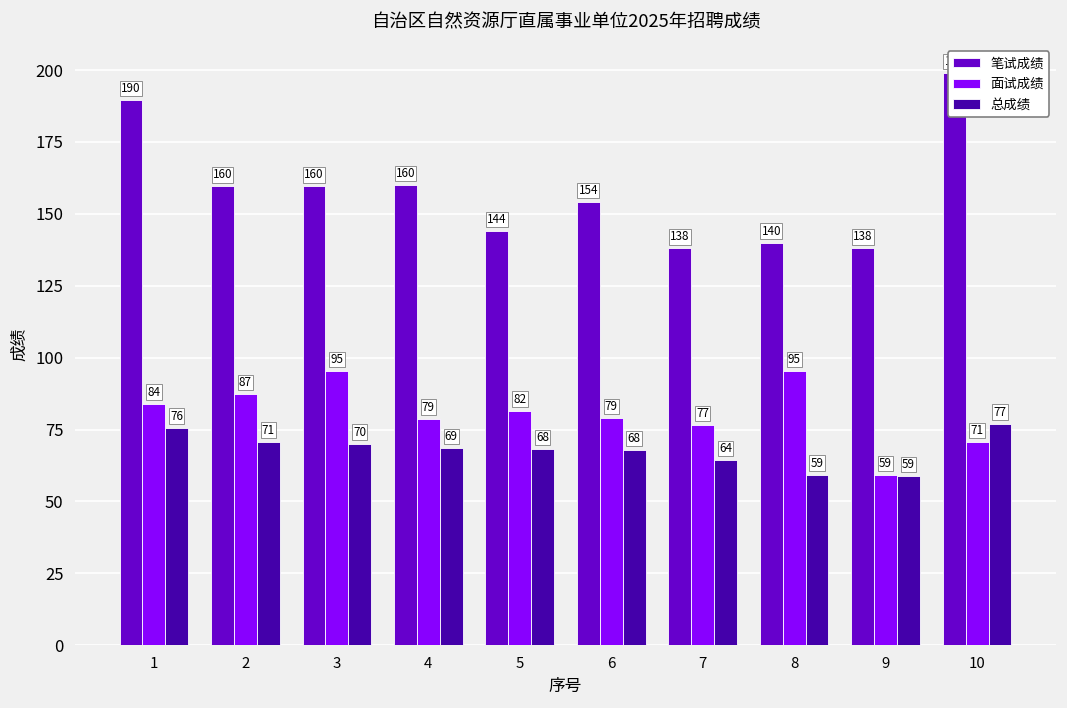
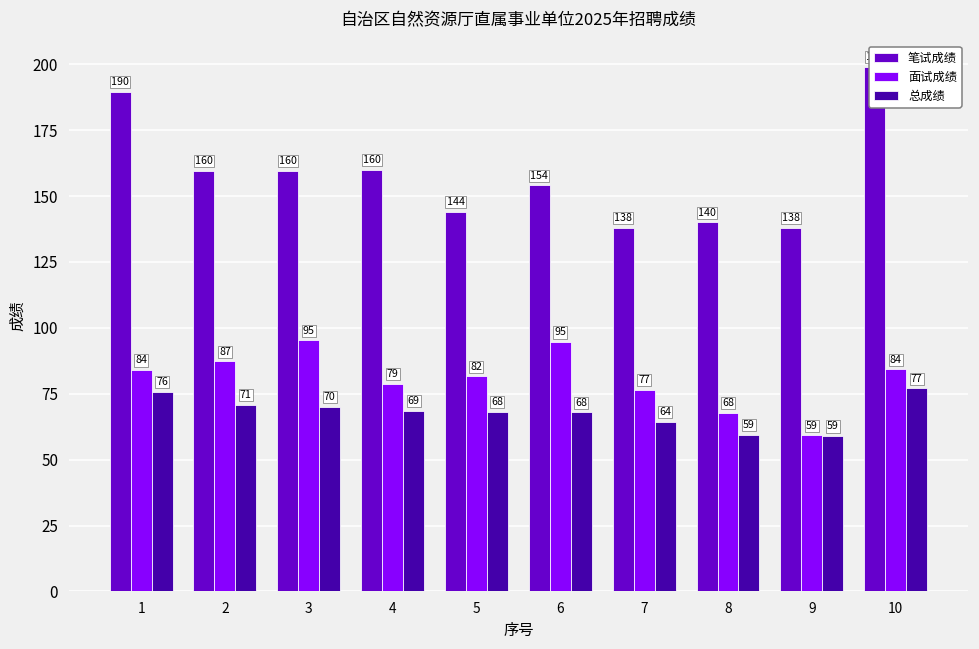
  {
    "面试成绩": {
-     "6": 79,
-     "8": 95,
-     "10": 71
+     "6": 95,
+     "8": 68,
+     "10": 84
    }
  }
